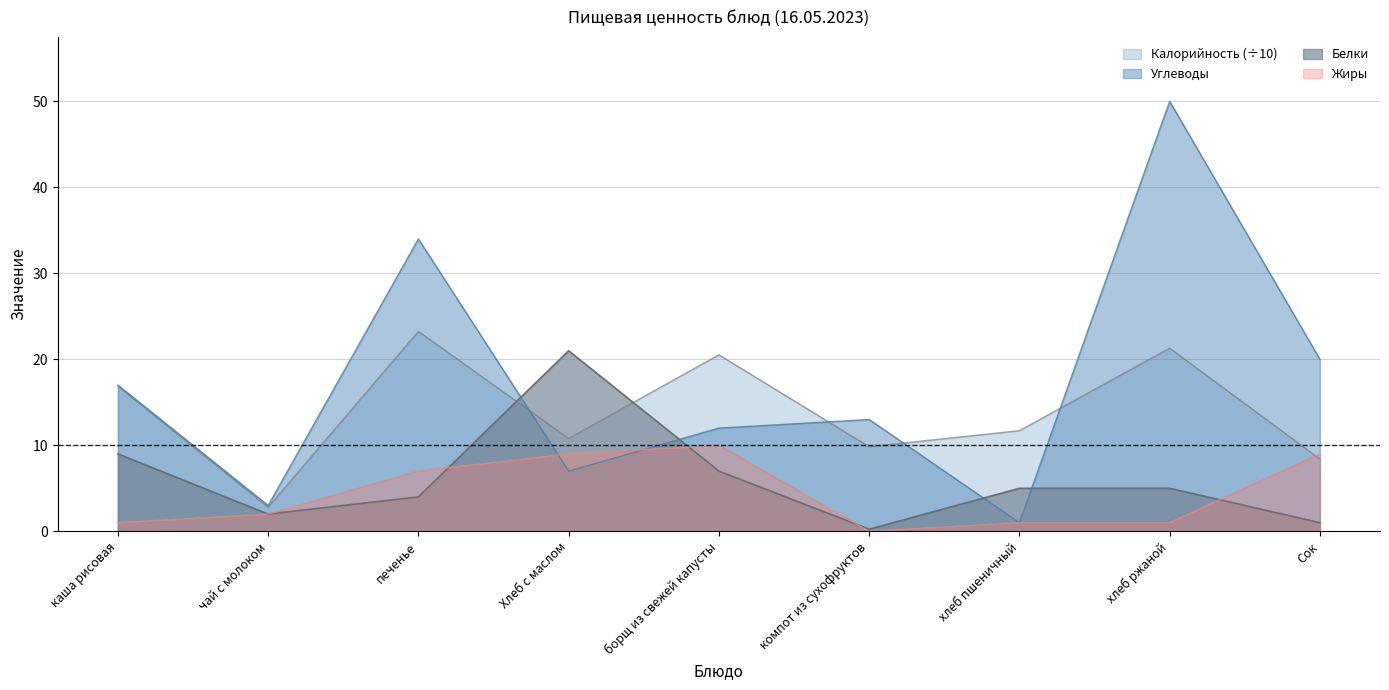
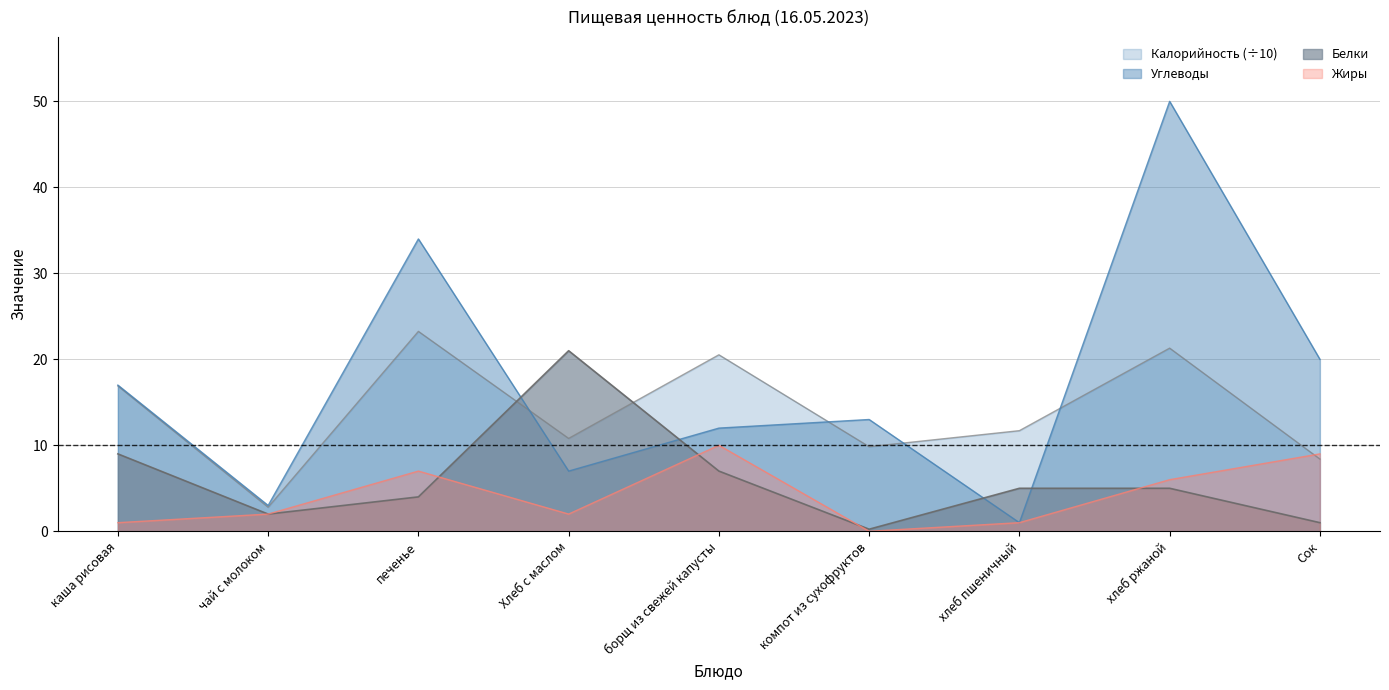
  {
    "Жиры": {
      "каша рисовая": 1,
      "печенье": 7,
-     "Хлеб с маслом": 9,
+     "Хлеб с маслом": 2,
      "борщ из свежей капусты": 10,
-     "хлеб ржаной": 1,
+     "хлеб ржаной": 6,
      "Сок": 9
    }
  }
